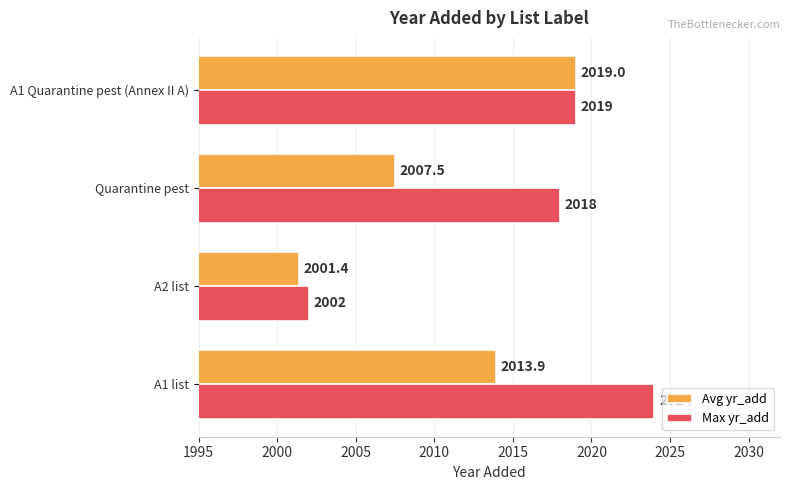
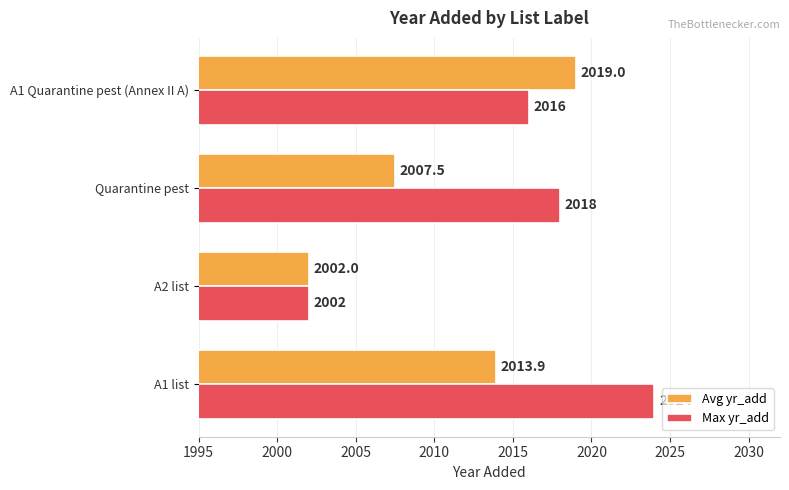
  {
    "Avg yr_add": {
      "A1 Quarantine pest (Annex II A)": 2019.0,
      "Quarantine pest": 2007.5,
-     "A2 list": 2001.4,
+     "A2 list": 2002.0,
      "A1 list": 2013.9
    },
    "Max yr_add": {
-     "A1 Quarantine pest (Annex II A)": 2019,
+     "A1 Quarantine pest (Annex II A)": 2016,
      "Quarantine pest": 2018,
      "A2 list": 2002
    }
  }
